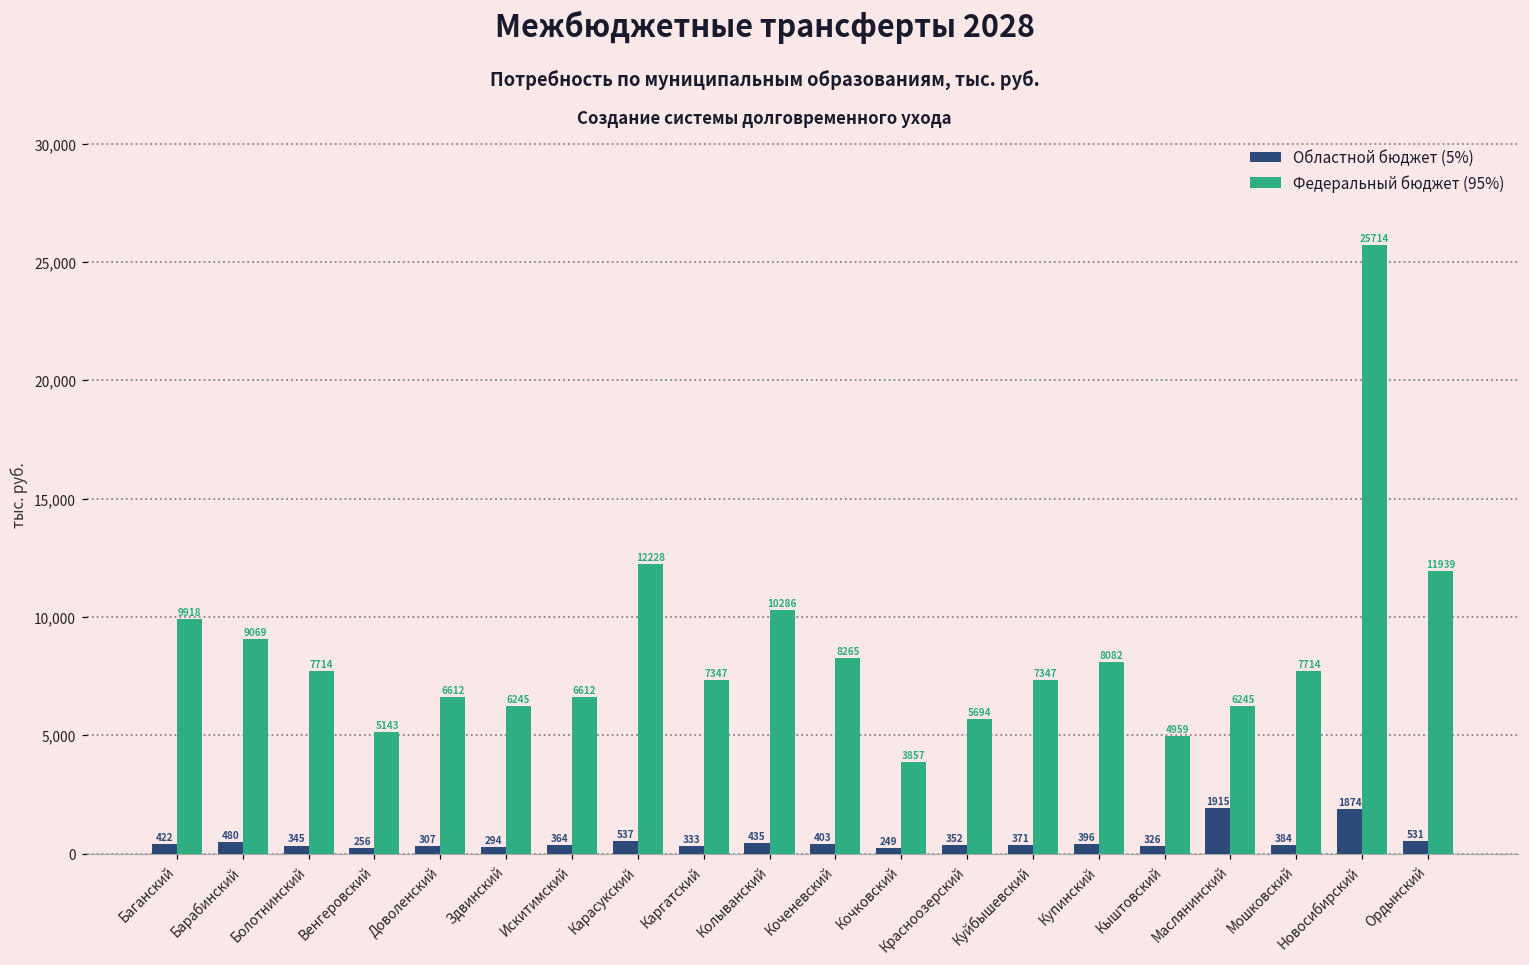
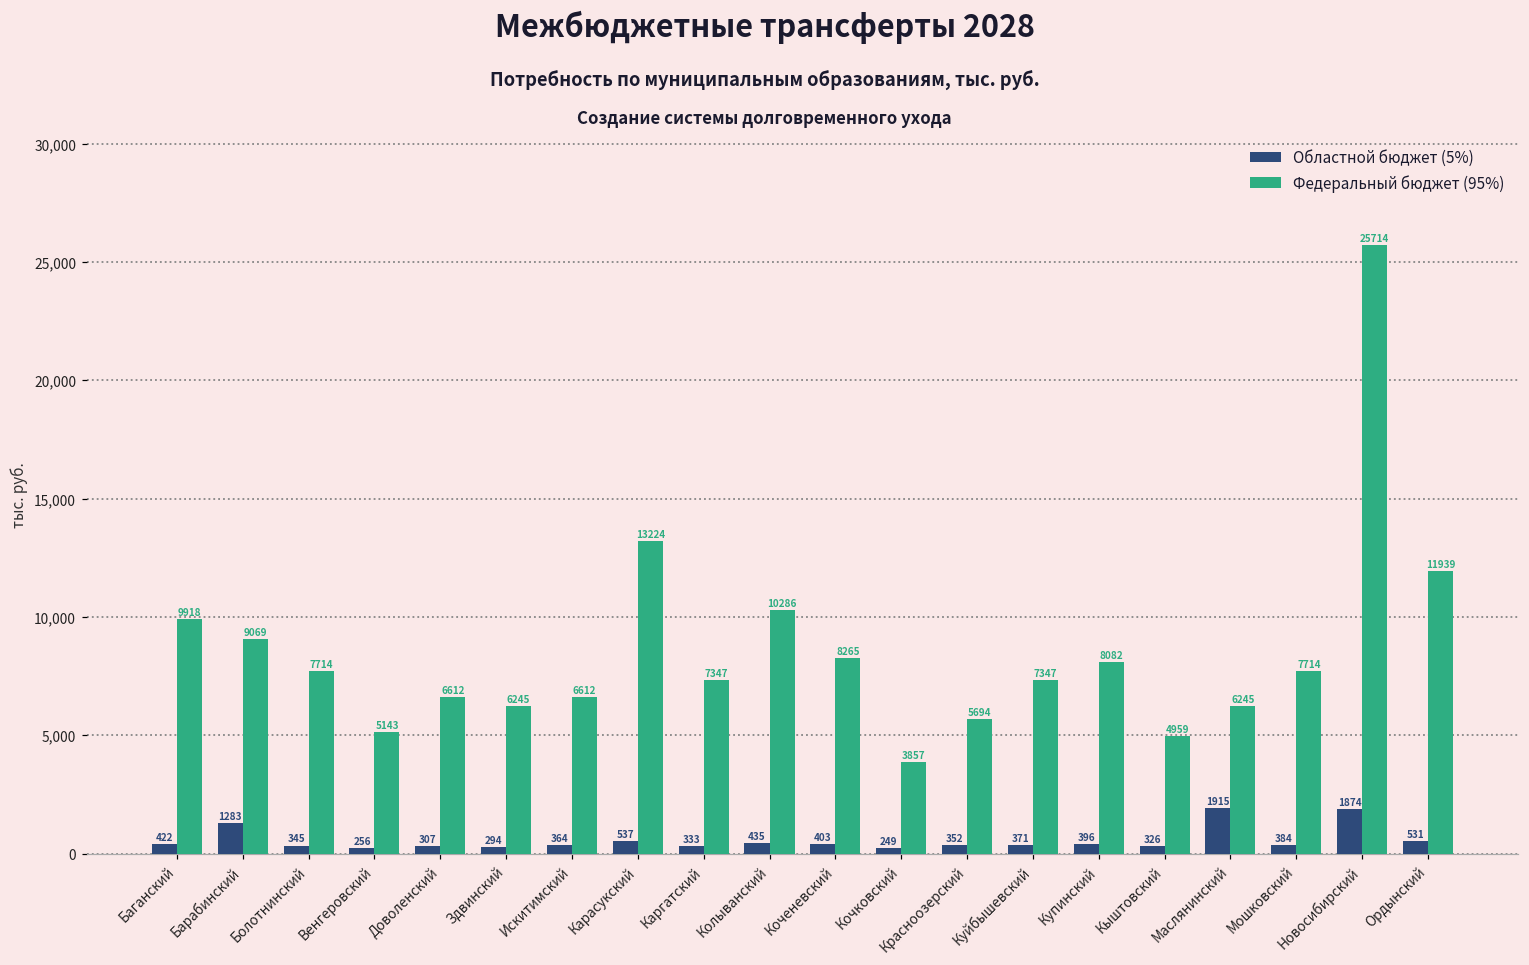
  {
    "Областной бюджет (5%)": {
      "Баганский": 422,
-     "Барабинский": 480,
+     "Барабинский": 1283,
      "Болотнинский": 345,
      "Венгеровский": 256,
      "Доволенский": 307,
      "Здвинский": 294,
      "Искитимский": 364,
      "Карасукский": 537,
      "Каргатский": 333,
      "Колыванский": 435,
      "Коченевский": 403,
      "Кочковский": 249,
      "Красноозерский": 352,
      "Куйбышевский": 371,
      "Купинский": 396,
      "Кыштовский": 326,
      "Маслянинский": 1915,
      "Мошковский": 384,
      "Новосибирский": 1874,
      "Ордынский": 531
    },
    "Федеральный бюджет (95%)": {
      "Баганский": 9918,
      "Барабинский": 9069,
      "Болотнинский": 7714,
      "Венгеровский": 5143,
      "Доволенский": 6612,
      "Здвинский": 6245,
      "Искитимский": 6612,
-     "Карасукский": 12228,
+     "Карасукский": 13224,
      "Каргатский": 7347,
      "Колыванский": 10286,
      "Коченевский": 8265,
      "Кочковский": 3857,
      "Красноозерский": 5694,
      "Куйбышевский": 7347,
      "Купинский": 8082,
      "Кыштовский": 4959,
      "Маслянинский": 6245,
      "Мошковский": 7714,
      "Новосибирский": 25714,
      "Ордынский": 11939
    }
  }
